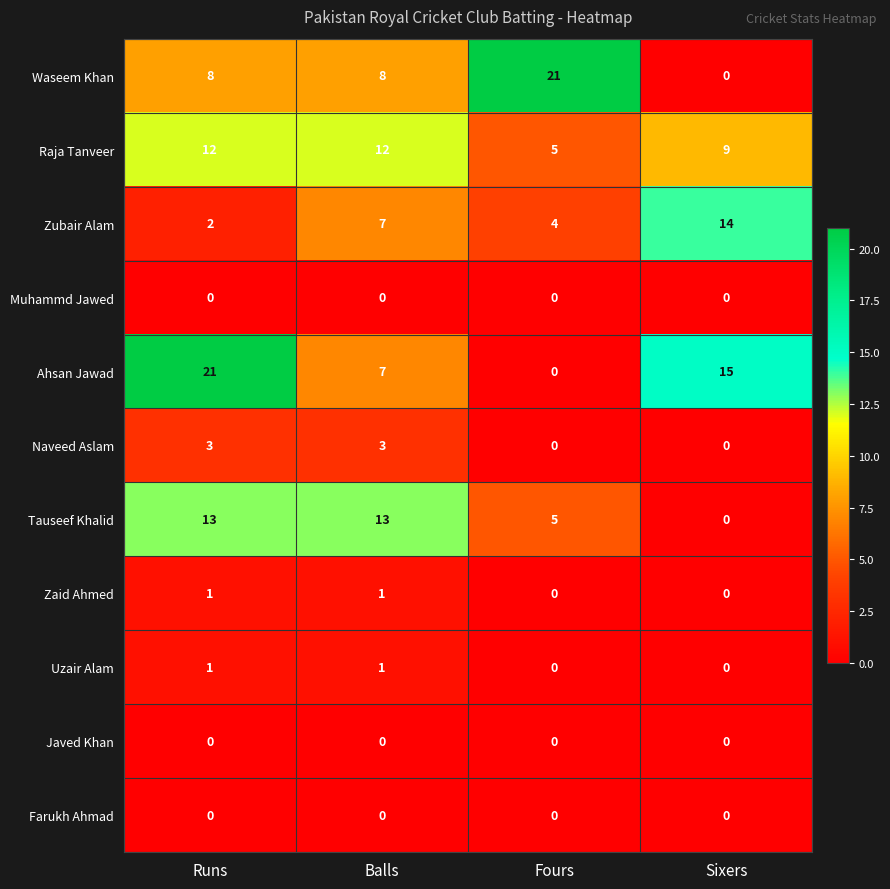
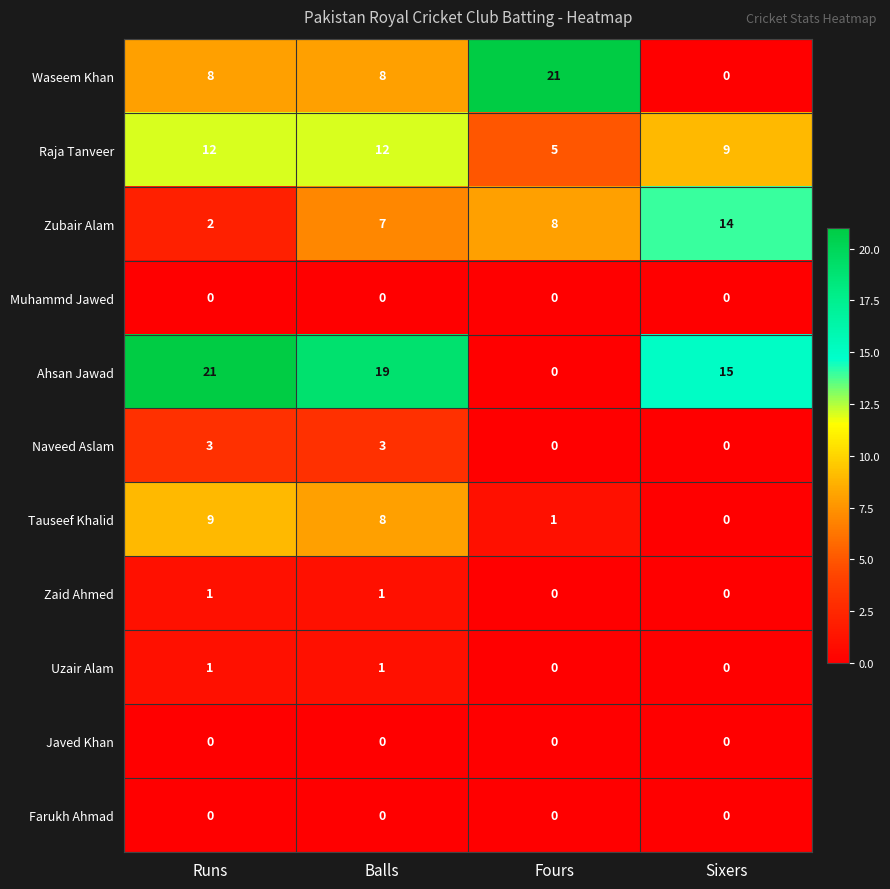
  {
    "Waseem Khan": {
      "Runs": 8,
      "Balls": 8,
      "Fours": 21,
      "Sixers": 0
    },
    "Raja Tanveer": {
      "Runs": 12,
      "Balls": 12,
      "Fours": 5,
      "Sixers": 9
    },
    "Zubair Alam": {
      "Runs": 2,
      "Balls": 7,
-     "Fours": 4,
+     "Fours": 8,
      "Sixers": 14
    },
    "Muhammd Jawed": {
      "Runs": 0,
      "Balls": 0,
      "Fours": 0,
      "Sixers": 0
    },
    "Ahsan Jawad": {
      "Runs": 21,
-     "Balls": 7,
+     "Balls": 19,
      "Fours": 0,
      "Sixers": 15
    },
    "Naveed Aslam": {
      "Runs": 3,
      "Balls": 3,
      "Fours": 0,
      "Sixers": 0
    },
    "Tauseef Khalid": {
-     "Runs": 13,
-     "Balls": 13,
-     "Fours": 5,
+     "Runs": 9,
+     "Balls": 8,
+     "Fours": 1,
      "Sixers": 0
    },
    "Zaid Ahmed": {
      "Runs": 1,
      "Balls": 1,
      "Fours": 0,
      "Sixers": 0
    },
    "Uzair Alam": {
      "Runs": 1,
      "Balls": 1,
      "Fours": 0,
      "Sixers": 0
    },
    "Javed Khan": {
      "Runs": 0,
      "Balls": 0,
      "Fours": 0,
      "Sixers": 0
    },
    "Farukh Ahmad": {
      "Runs": 0,
      "Balls": 0,
      "Fours": 0,
      "Sixers": 0
    }
  }
